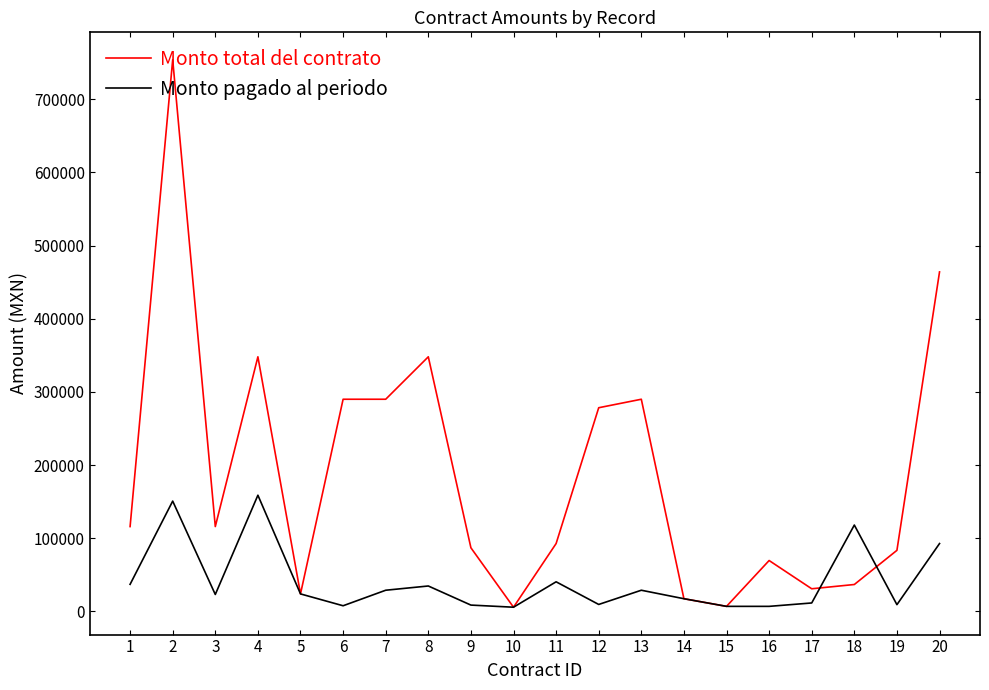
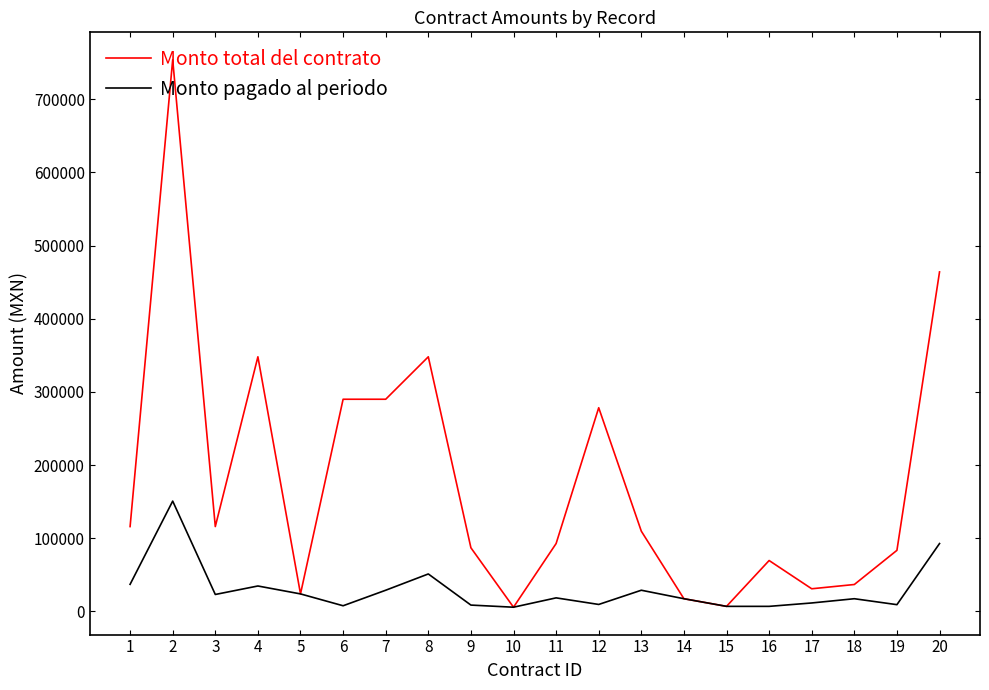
  {
    "Monto total del contrato": {
      "1": 120000,
      "2": 750000,
      "3": 120000,
      "4": 350000,
      "6": 290000,
      "7": 290000,
      "8": 350000,
      "9": 90000,
      "11": 90000,
      "12": 280000,
-     "13": 290000,
+     "13": 110000,
      "16": 70000,
      "17": 30000,
      "18": 40000,
      "19": 80000,
      "20": 460000
    },
    "Monto pagado al periodo": {
      "1": 40000,
      "2": 150000,
      "3": 20000,
-     "4": 160000,
+     "4": 30000,
      "6": 10000,
      "7": 30000,
-     "8": 30000,
+     "8": 50000,
      "9": 10000,
-     "11": 40000,
+     "11": 20000,
      "12": 10000,
      "13": 30000,
      "16": 10000,
      "17": 10000,
-     "18": 120000,
+     "18": 20000,
      "19": 10000,
      "20": 90000
    }
  }
